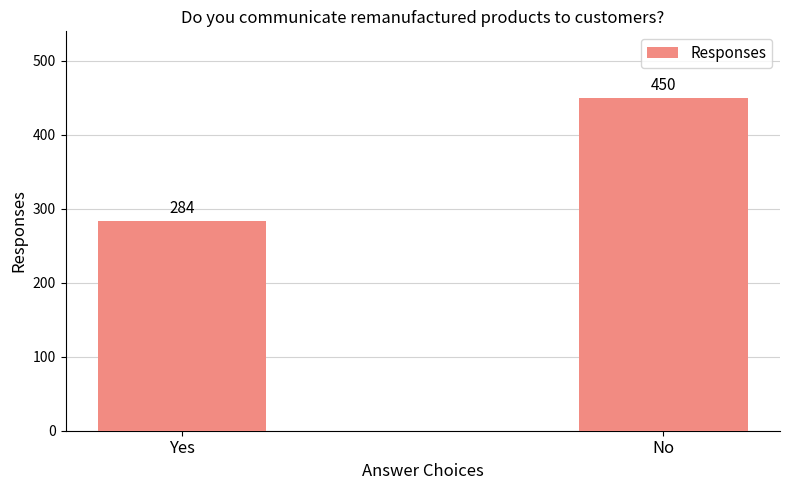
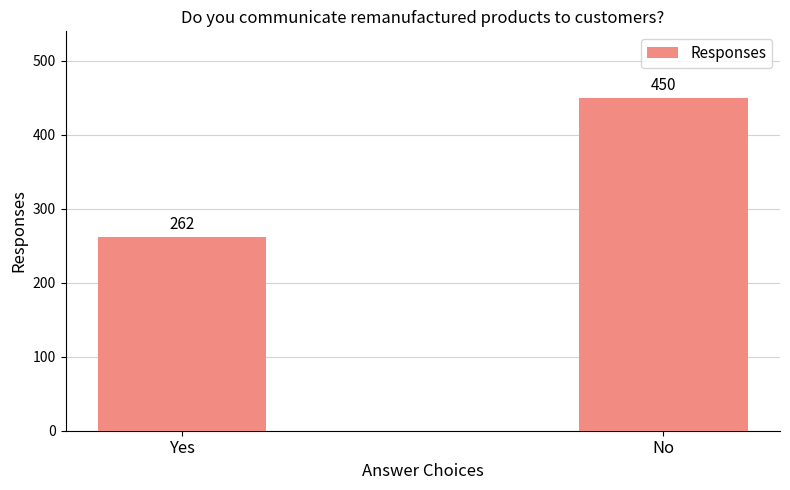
  {
-   "Yes": 284,
+   "Yes": 262,
    "No": 450
  }
